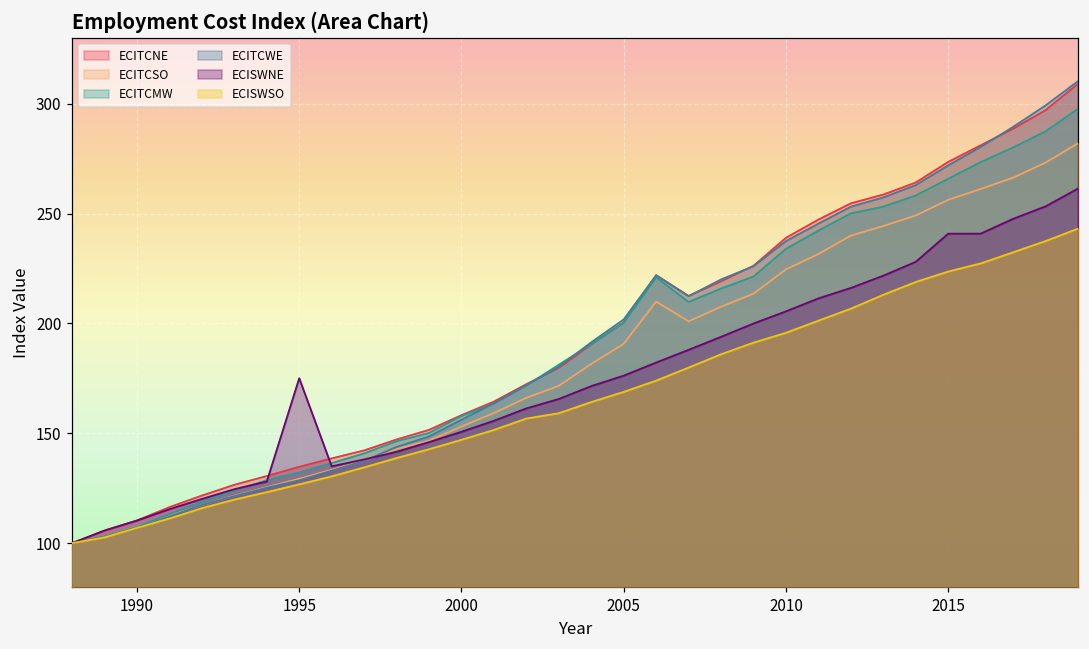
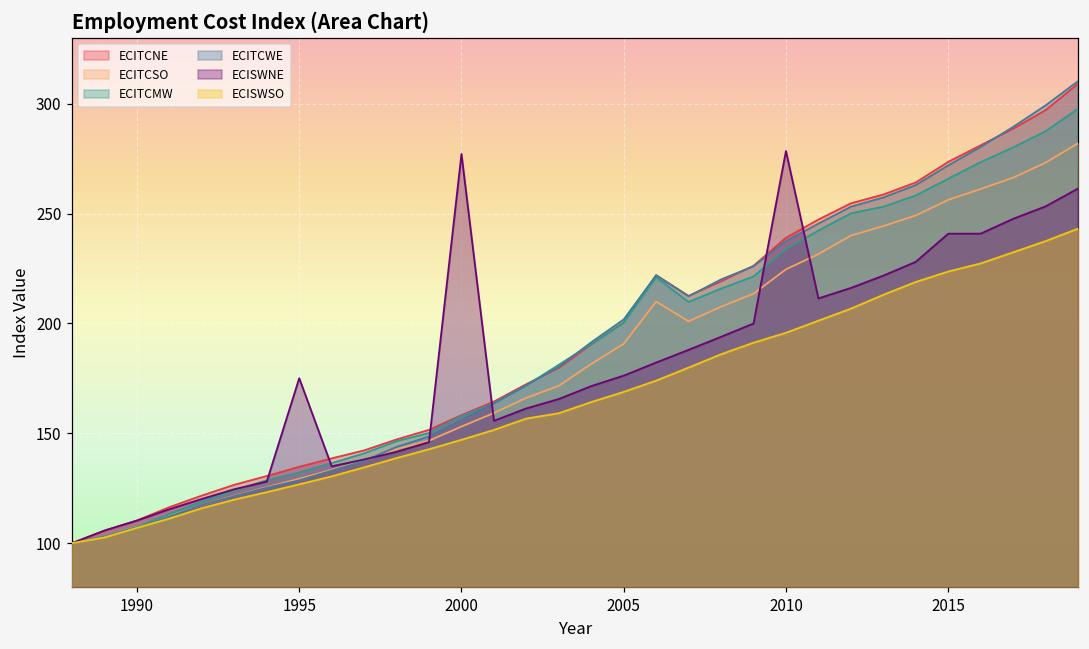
  {
    "ECISWNE": {
      "1995": 175,
-     "2000": 151,
+     "2000": 277,
      "2005": 176,
-     "2010": 205,
+     "2010": 278,
      "2015": 241
    }
  }
